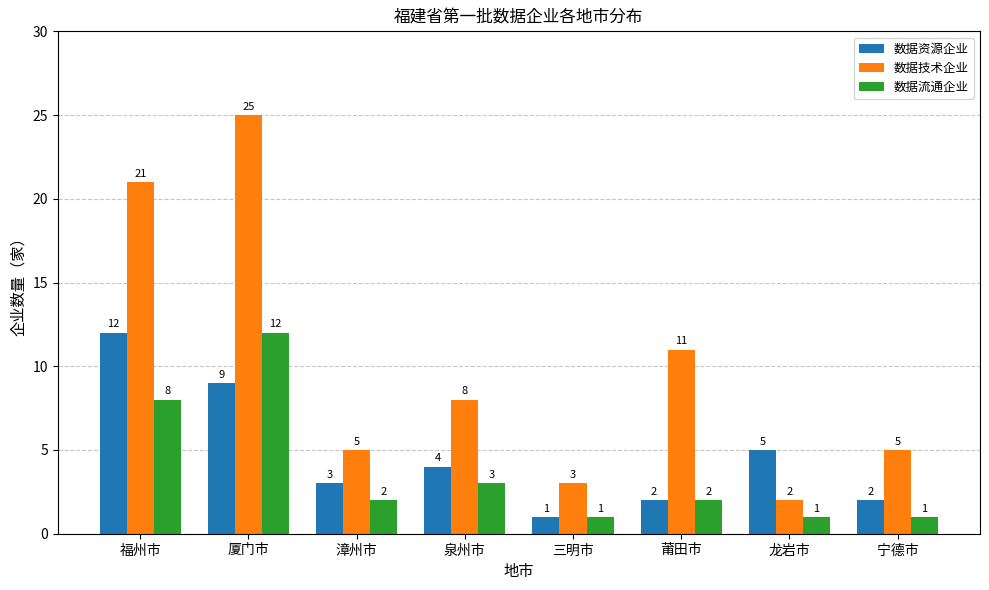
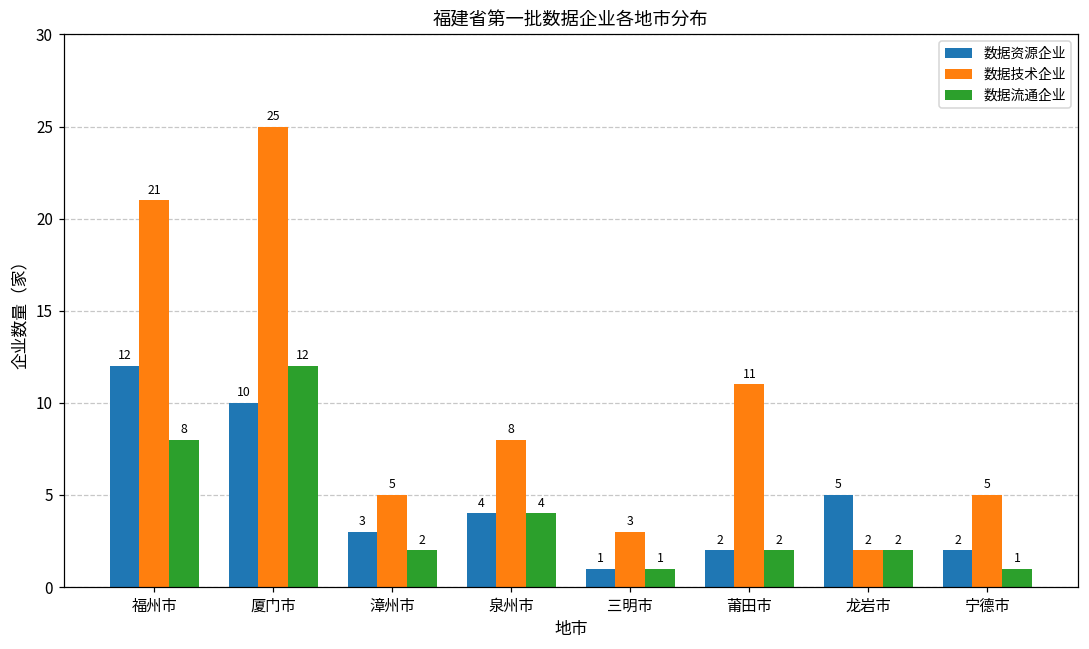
  {
    "数据资源企业": {
      "福州市": 12,
-     "厦门市": 9,
+     "厦门市": 10,
      "漳州市": 3,
      "泉州市": 4,
      "三明市": 1,
      "莆田市": 2,
      "龙岩市": 5,
      "宁德市": 2
    },
    "数据技术企业": {
      "福州市": 21,
      "厦门市": 25,
      "漳州市": 5,
      "泉州市": 8,
      "三明市": 3,
      "莆田市": 11,
      "龙岩市": 2,
      "宁德市": 5
    },
    "数据流通企业": {
      "福州市": 8,
      "厦门市": 12,
      "漳州市": 2,
-     "泉州市": 3,
+     "泉州市": 4,
      "三明市": 1,
      "莆田市": 2,
-     "龙岩市": 1,
+     "龙岩市": 2,
      "宁德市": 1
    }
  }
